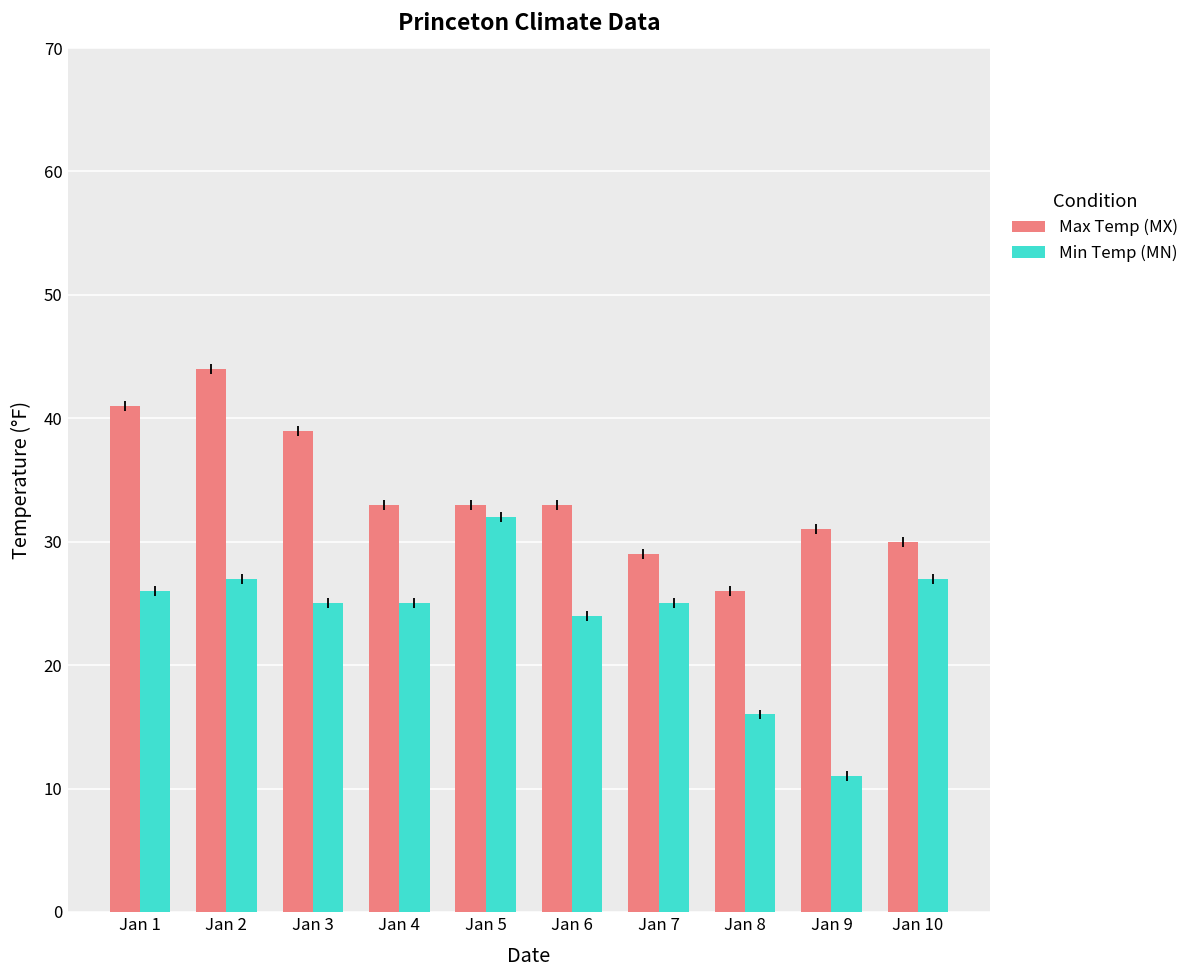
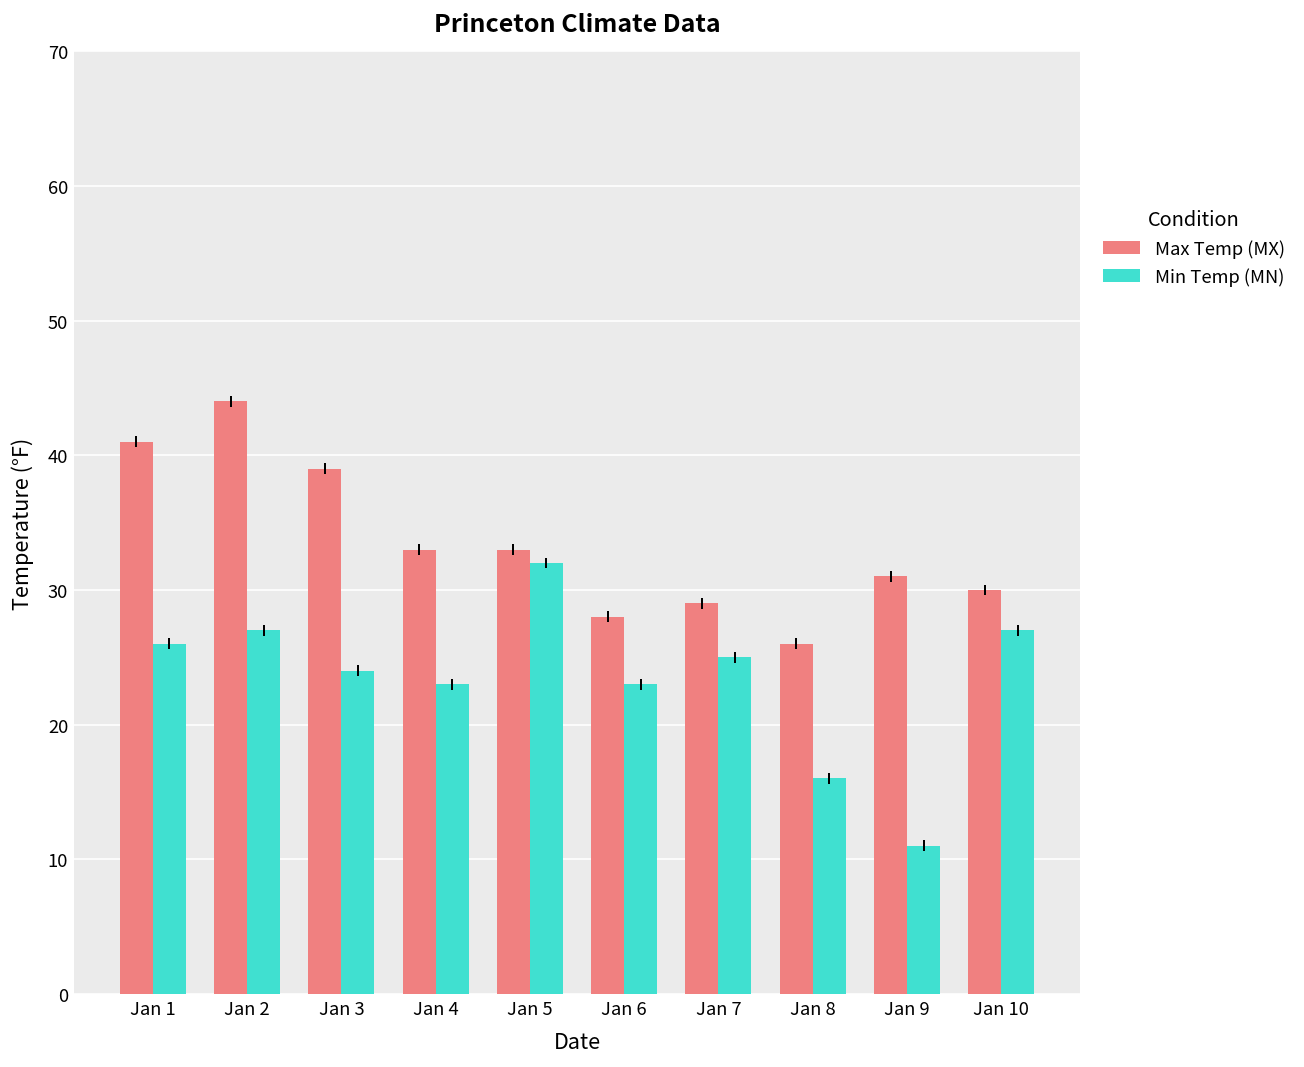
  {
    "Max Temp (MX)": {
      "Jan 1": 41,
      "Jan 2": 44,
      "Jan 3": 39,
      "Jan 4": 33,
      "Jan 5": 33,
-     "Jan 6": 33,
+     "Jan 6": 28,
      "Jan 7": 29,
      "Jan 8": 26,
      "Jan 9": 31,
      "Jan 10": 30
    },
    "Min Temp (MN)": {
      "Jan 1": 26,
      "Jan 2": 27,
-     "Jan 3": 25,
-     "Jan 4": 25,
+     "Jan 3": 24,
+     "Jan 4": 23,
      "Jan 5": 32,
-     "Jan 6": 24,
+     "Jan 6": 23,
      "Jan 7": 25,
      "Jan 8": 16,
      "Jan 9": 11,
      "Jan 10": 27
    }
  }
